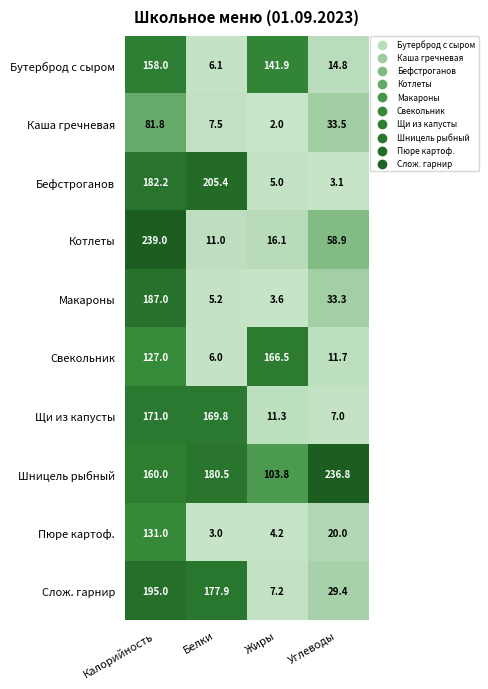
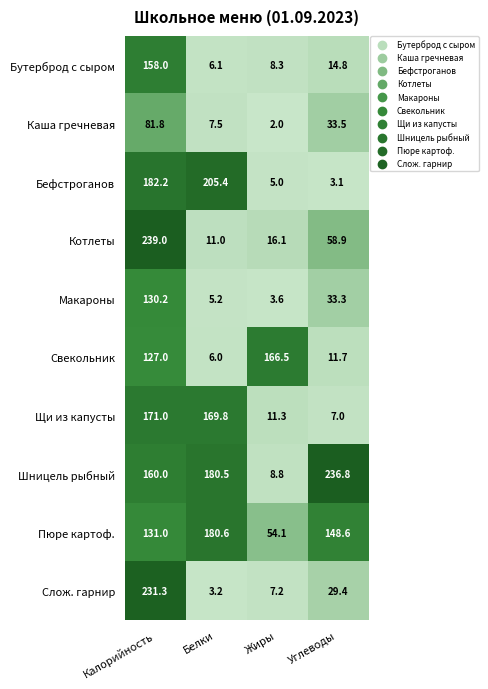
  {
    "Бутерброд с сыром": {
      "Калорийность": 158.0,
      "Белки": 6.1,
-     "Жиры": 141.9,
+     "Жиры": 8.3,
      "Углеводы": 14.8
    },
    "Каша гречневая": {
      "Калорийность": 81.8,
      "Белки": 7.5,
      "Жиры": 2.0,
      "Углеводы": 33.5
    },
    "Бефстроганов": {
      "Калорийность": 182.2,
      "Белки": 205.4,
      "Жиры": 5.0,
      "Углеводы": 3.1
    },
    "Котлеты": {
      "Калорийность": 239.0,
      "Белки": 11.0,
      "Жиры": 16.1,
      "Углеводы": 58.9
    },
    "Макароны": {
-     "Калорийность": 187.0,
+     "Калорийность": 130.2,
      "Белки": 5.2,
      "Жиры": 3.6,
      "Углеводы": 33.3
    },
    "Свекольник": {
      "Калорийность": 127.0,
      "Белки": 6.0,
      "Жиры": 166.5,
      "Углеводы": 11.7
    },
    "Щи из капусты": {
      "Калорийность": 171.0,
      "Белки": 169.8,
      "Жиры": 11.3,
      "Углеводы": 7.0
    },
    "Шницель рыбный": {
      "Калорийность": 160.0,
      "Белки": 180.5,
-     "Жиры": 103.8,
+     "Жиры": 8.8,
      "Углеводы": 236.8
    },
    "Пюре картоф.": {
      "Калорийность": 131.0,
-     "Белки": 3.0,
-     "Жиры": 4.2,
-     "Углеводы": 20.0
+     "Белки": 180.6,
+     "Жиры": 54.1,
+     "Углеводы": 148.6
    },
    "Слож. гарнир": {
-     "Калорийность": 195.0,
-     "Белки": 177.9,
+     "Калорийность": 231.3,
+     "Белки": 3.2,
      "Жиры": 7.2,
      "Углеводы": 29.4
    }
  }
